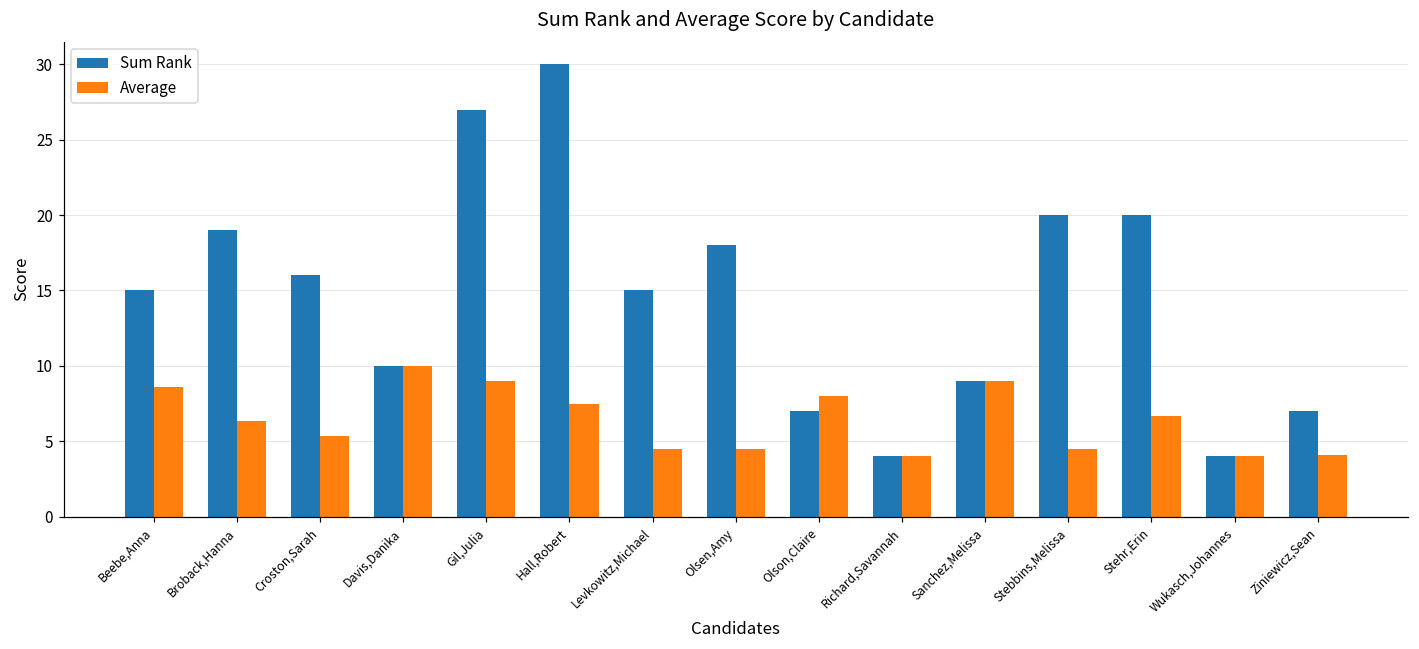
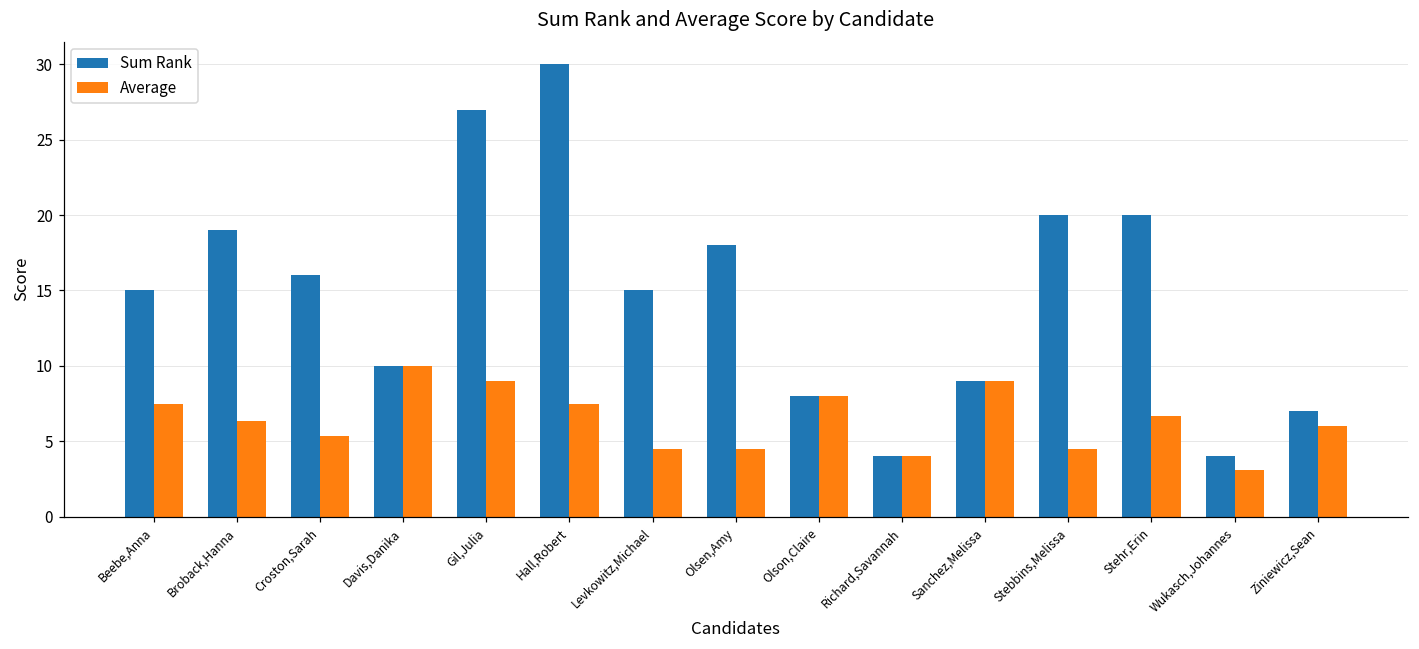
  {
    "Sum Rank": {
      "Beebe,Anna": 15,
      "Broback,Hanna": 19,
      "Croston,Sarah": 16,
      "Davis,Danika": 10,
      "Gil,Julia": 27,
      "Hall,Robert": 30,
      "Levkowitz,Michael": 15,
      "Olsen,Amy": 18,
-     "Olson,Claire": 7,
+     "Olson,Claire": 8,
      "Richard,Savannah": 4,
      "Sanchez,Melissa": 9,
      "Stebbins,Melissa": 20,
      "Stehr,Erin": 20,
      "Wukasch,Johannes": 4,
      "Ziniewicz,Sean": 7
    },
    "Average": {
-     "Beebe,Anna": 8.6,
+     "Beebe,Anna": 7.5,
      "Broback,Hanna": 6.3,
      "Croston,Sarah": 5.3,
      "Davis,Danika": 10.0,
      "Gil,Julia": 9.0,
      "Hall,Robert": 7.5,
      "Levkowitz,Michael": 4.5,
      "Olsen,Amy": 4.5,
      "Olson,Claire": 8.0,
      "Richard,Savannah": 4.0,
      "Sanchez,Melissa": 9.0,
      "Stebbins,Melissa": 4.5,
      "Stehr,Erin": 6.7,
-     "Wukasch,Johannes": 4.0,
-     "Ziniewicz,Sean": 4.1
+     "Wukasch,Johannes": 3.1,
+     "Ziniewicz,Sean": 6.0
    }
  }
